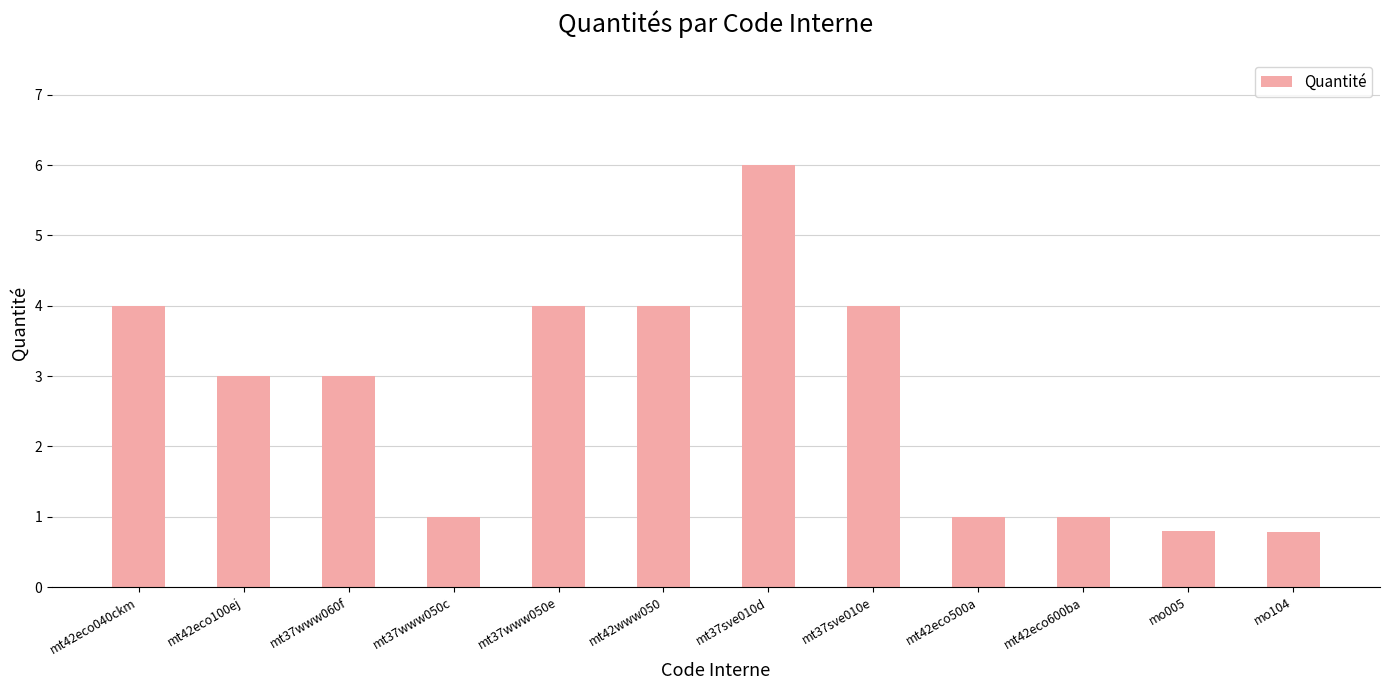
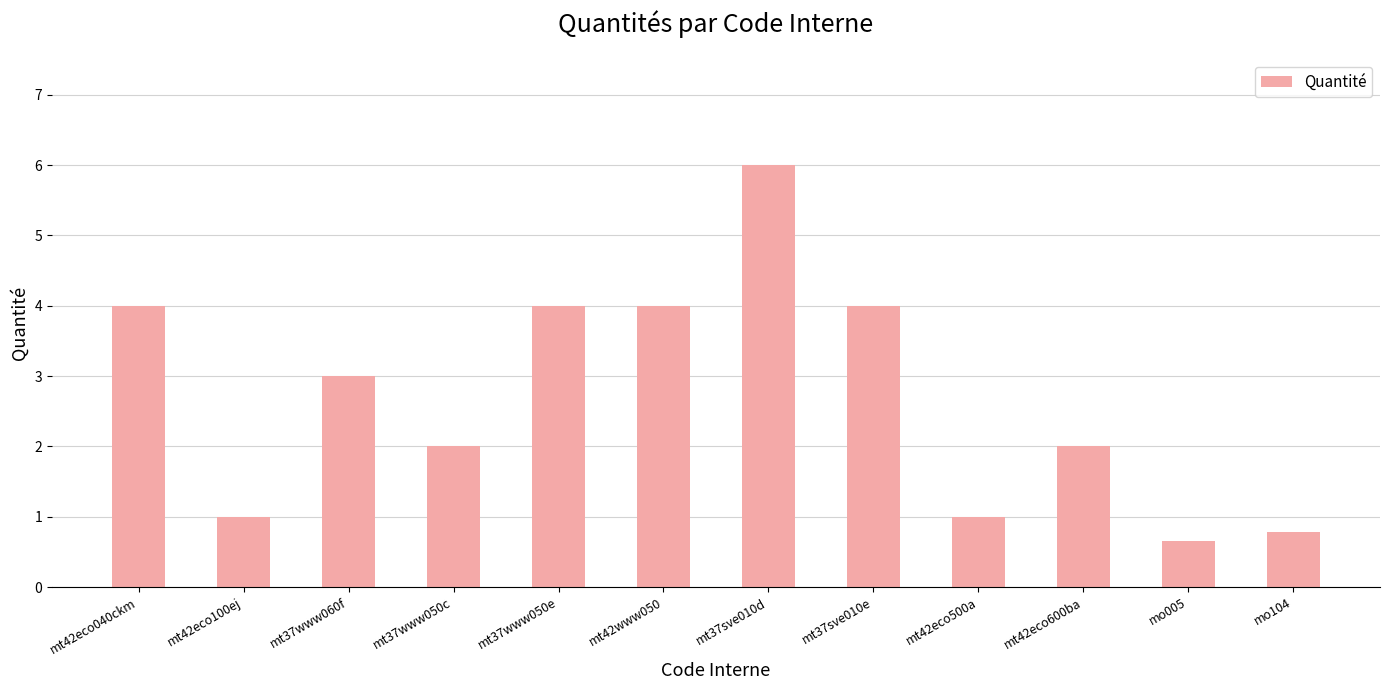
  {
    "mt42eco040ckm": 4.0,
-   "mt42eco100ej": 3,
+   "mt42eco100ej": 1,
    "mt37www060f": 3.0,
-   "mt37www050c": 1,
+   "mt37www050c": 2,
    "mt37www050e": 4.0,
    "mt42www050": 4.0,
    "mt37sve010d": 6.0,
    "mt37sve010e": 4.0,
    "mt42eco500a": 1.0,
-   "mt42eco600ba": 1,
-   "mo005": 0.8,
+   "mt42eco600ba": 2,
+   "mo005": 0.7,
    "mo104": 0.8
  }
